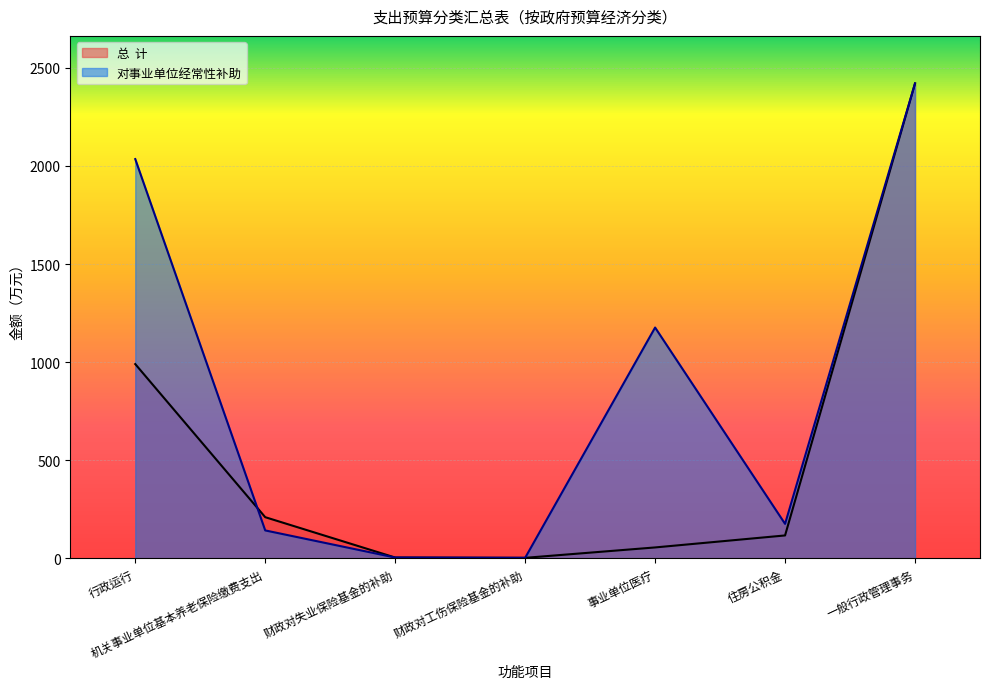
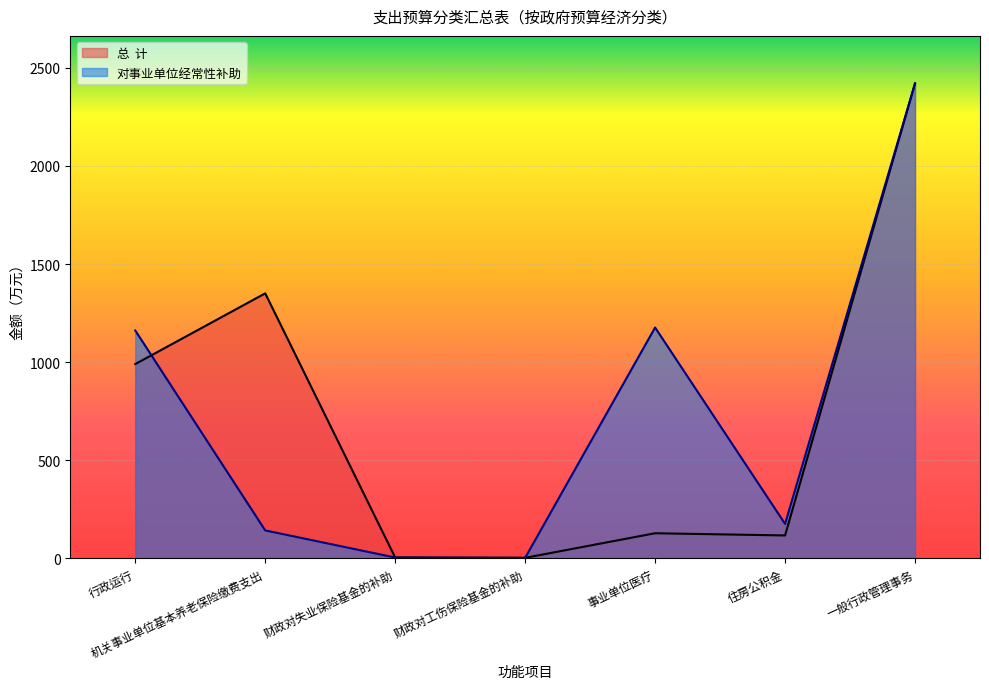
  {
    "总 计": {
      "行政运行": 990,
-     "机关事业单位基本养老保险缴费支出": 210,
-     "事业单位医疗": 60,
+     "机关事业单位基本养老保险缴费支出": 1350,
+     "事业单位医疗": 130,
      "住房公积金": 120
    },
    "对事业单位经常性补助": {
-     "行政运行": 2030,
+     "行政运行": 1160,
      "机关事业单位基本养老保险缴费支出": 140,
      "事业单位医疗": 1180,
      "住房公积金": 180
    }
  }
